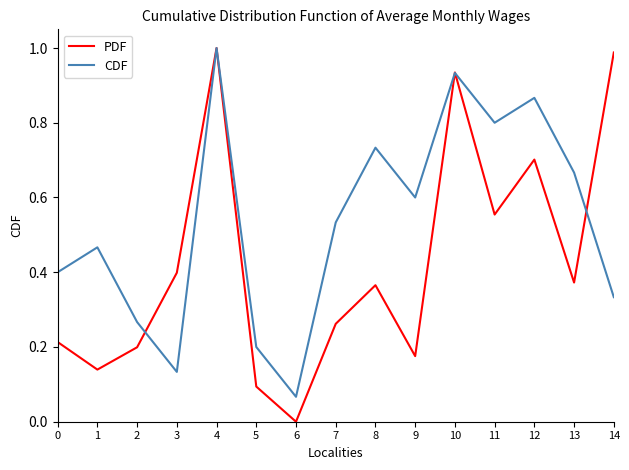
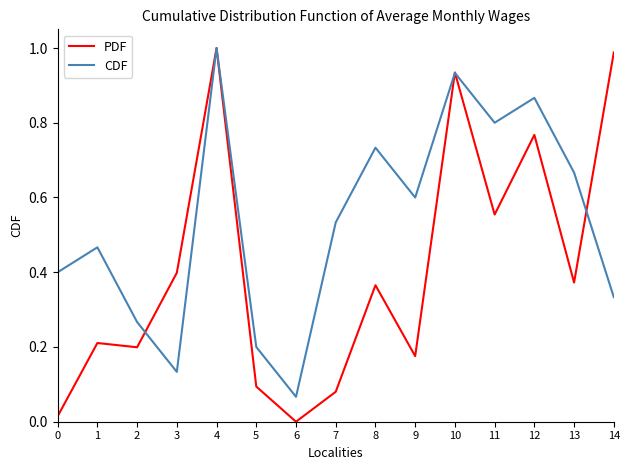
  {
    "PDF": {
-     "0": 0.21,
-     "1": 0.14,
+     "0": 0.01,
+     "1": 0.21,
      "2": 0.20,
      "3": 0.40,
      "5": 0.09,
      "6": 0.00,
-     "7": 0.26,
+     "7": 0.08,
      "8": 0.37,
      "9": 0.18,
      "11": 0.55,
-     "12": 0.70,
+     "12": 0.77,
      "13": 0.37,
      "14": 0.99
    },
    "CDF": {
      "0": 0.40,
      "1": 0.47,
      "2": 0.27,
      "3": 0.13,
      "5": 0.20,
      "6": 0.07,
      "7": 0.53,
      "8": 0.73,
      "9": 0.60,
      "11": 0.80,
      "12": 0.87,
      "13": 0.67,
      "14": 0.33
    }
  }
